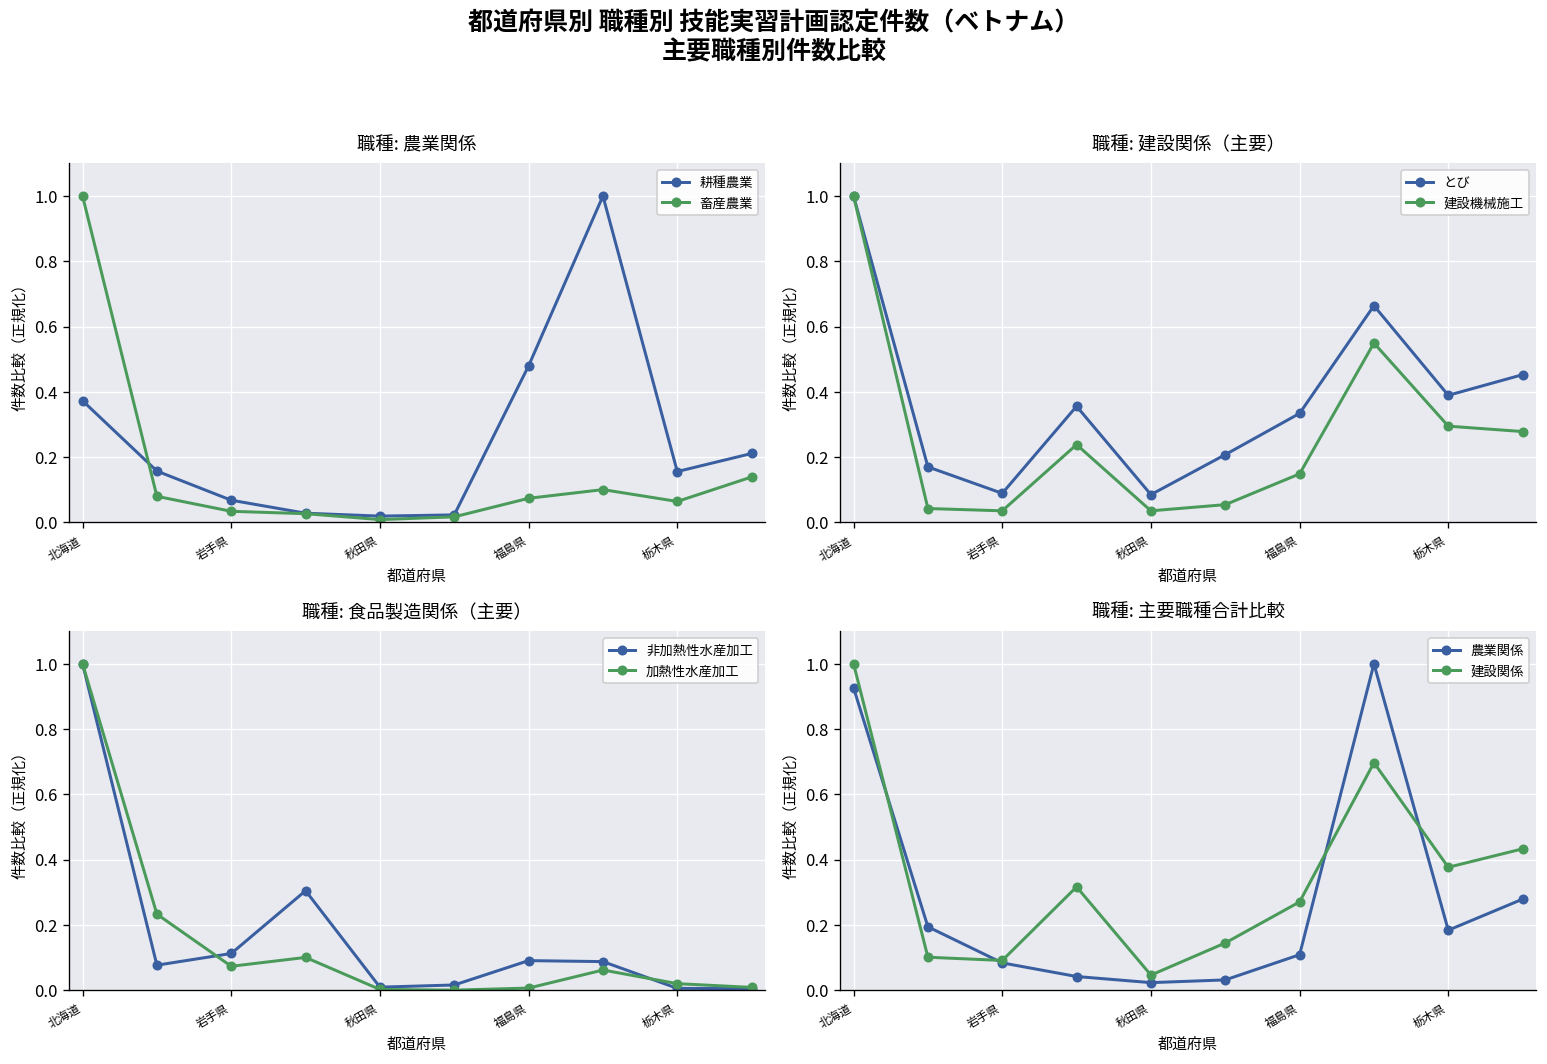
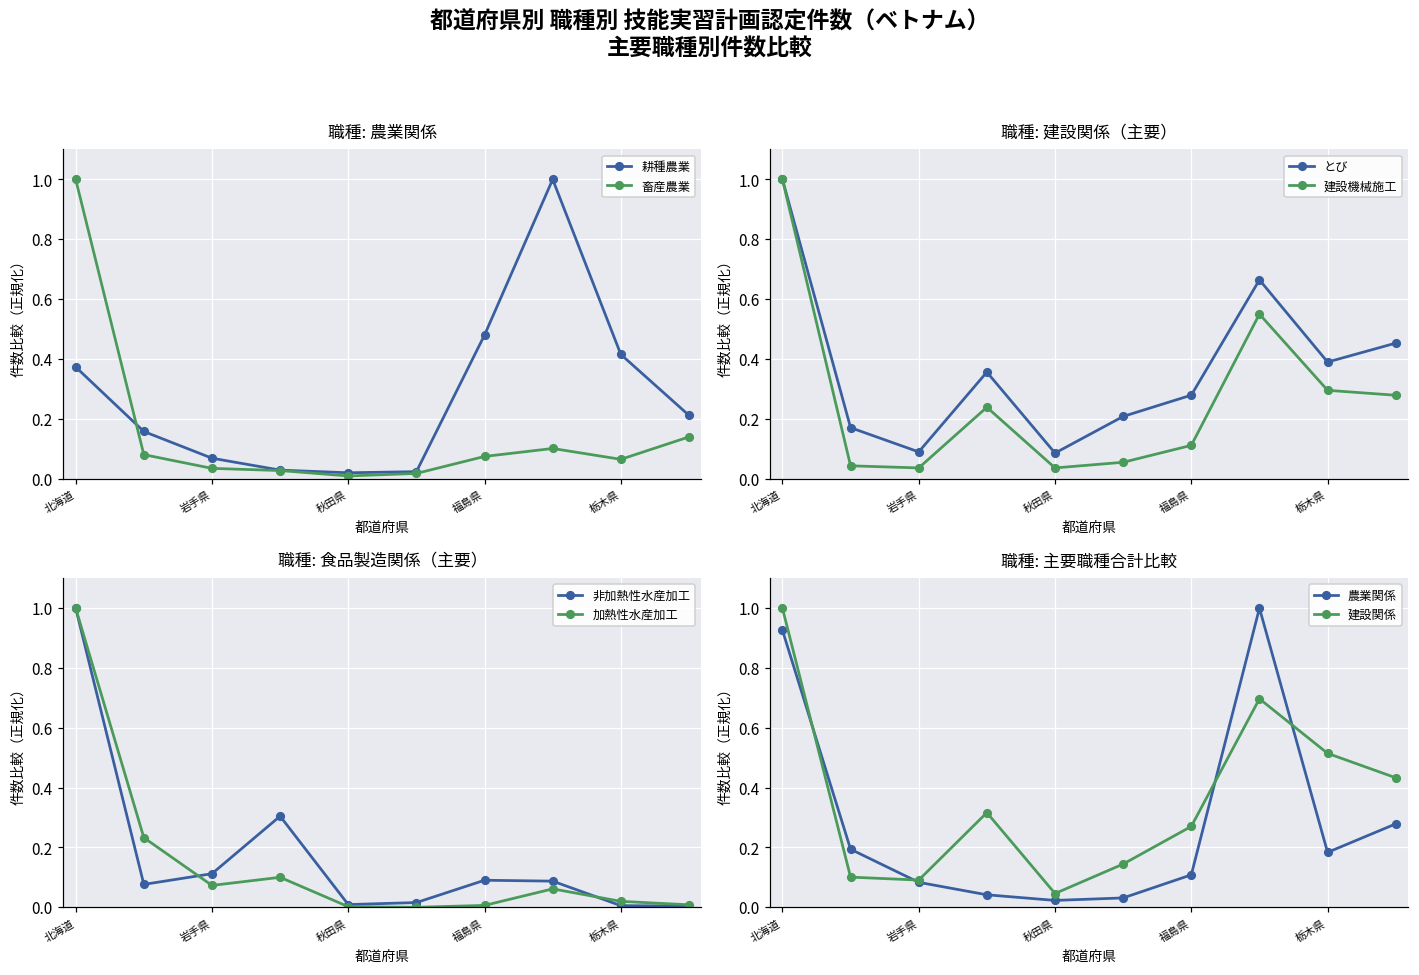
  {
    "職種: 農業関係": {
      "耕種農業": {
        "北海道": 0.37,
        "岩手県": 0.07,
        "秋田県": 0.02,
        "福島県": 0.48,
-       "栃木県": 0.16
+       "栃木県": 0.41
      },
      "畜産農業": {
        "北海道": 1.00,
        "岩手県": 0.03,
        "秋田県": 0.01,
        "福島県": 0.07,
        "栃木県": 0.06
      }
    },
    "職種: 建設関係（主要）": {
      "とび": {
        "岩手県": 0.09,
        "秋田県": 0.08,
-       "福島県": 0.33,
+       "福島県": 0.28,
        "栃木県": 0.39
      },
      "建設機械施工": {
        "岩手県": 0.04,
        "秋田県": 0.04,
-       "福島県": 0.15,
+       "福島県": 0.11,
        "栃木県": 0.29
      }
    },
    "職種: 食品製造関係（主要）": {
      "非加熱性水産加工": {
        "岩手県": 0.11,
        "福島県": 0.09,
        "栃木県": 0.01
      },
      "加熱性水産加工": {
        "岩手県": 0.07,
        "福島県": 0.01,
        "栃木県": 0.02
      }
    },
    "職種: 主要職種合計比較": {
      "農業関係": {
        "北海道": 0.93,
        "秋田県": 0.02,
        "福島県": 0.11,
        "栃木県": 0.18
      },
      "建設関係": {
        "北海道": 1.00,
        "秋田県": 0.05,
        "福島県": 0.27,
-       "栃木県": 0.38
+       "栃木県": 0.51
      }
    }
  }
